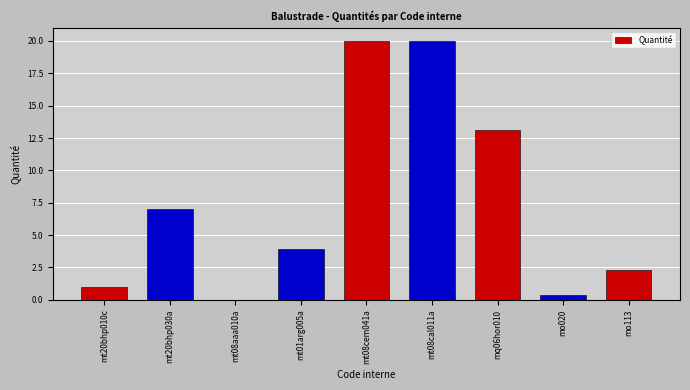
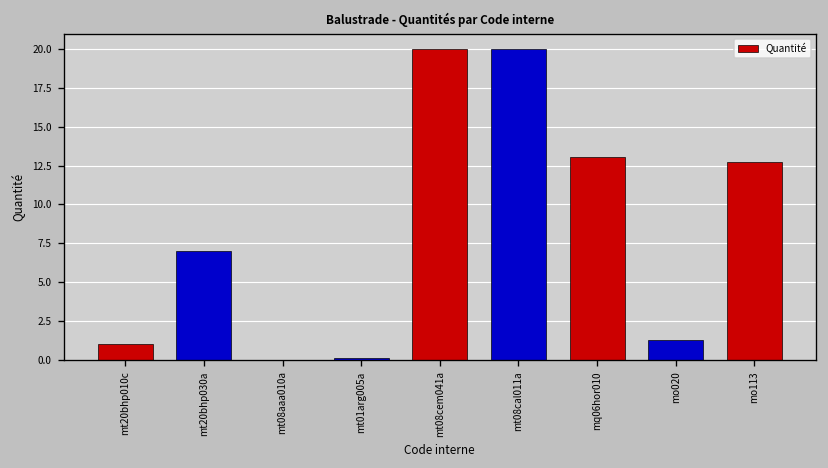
  {
    "mt20bhp010c": 1.0,
    "mt20bhp030a": 7.0,
-   "mt01arg005a": 3.9,
+   "mt01arg005a": 0.1,
    "mt08cem041a": 20.0,
    "mt08cal011a": 20.0,
    "mq06hor010": 13.1,
-   "mo020": 0.4,
-   "mo113": 2.3
+   "mo020": 1.2,
+   "mo113": 12.7
  }
